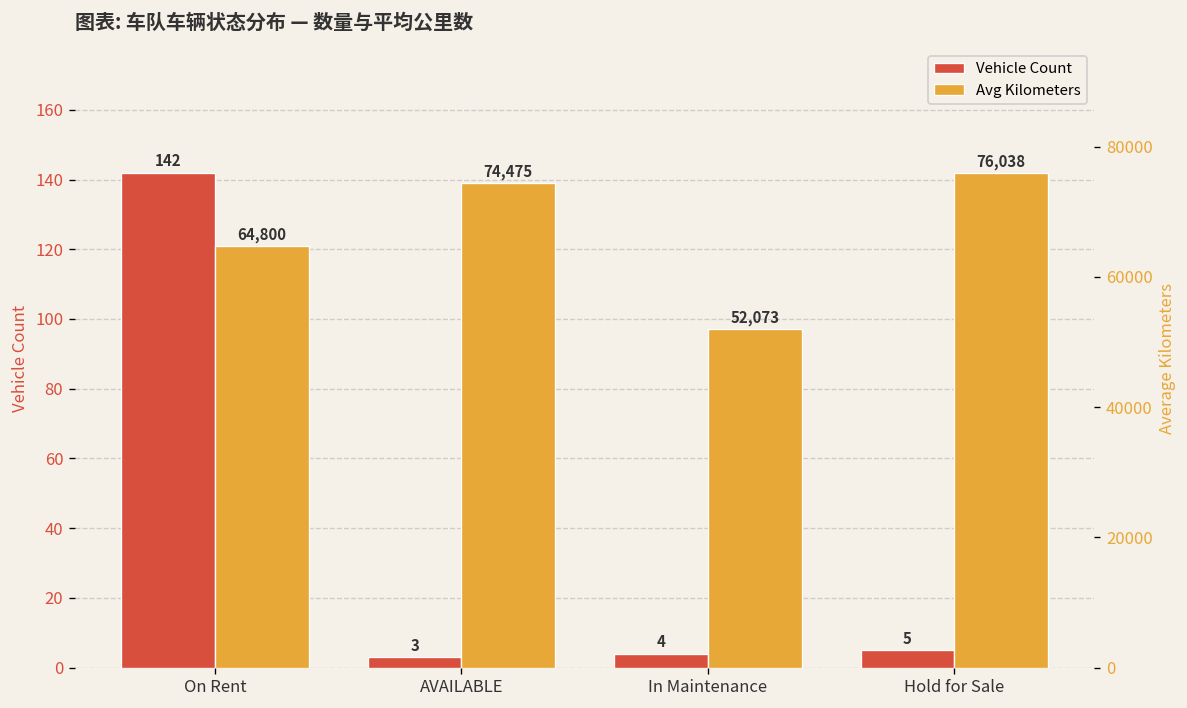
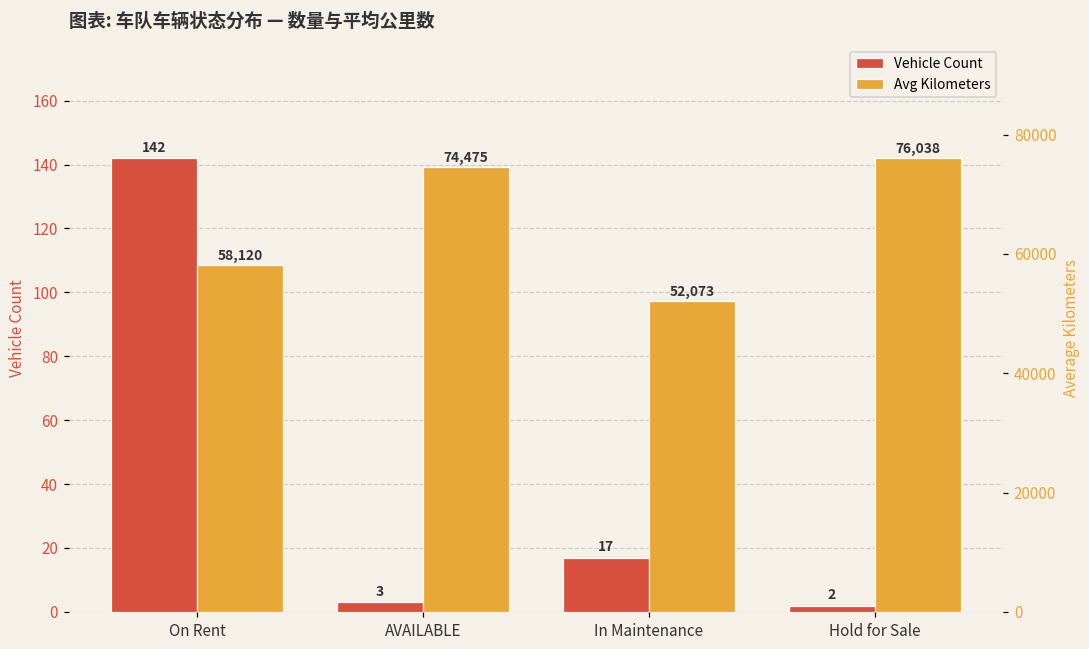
  {
    "Vehicle Count": {
      "On Rent": "142",
      "AVAILABLE": "3",
-     "In Maintenance": "4",
-     "Hold for Sale": "5"
+     "In Maintenance": "17",
+     "Hold for Sale": "2"
    },
    "Avg Kilometers": {
-     "On Rent": "64,800",
+     "On Rent": "58,120",
      "AVAILABLE": "74,475",
      "In Maintenance": "52,073",
      "Hold for Sale": "76,038"
    }
  }
